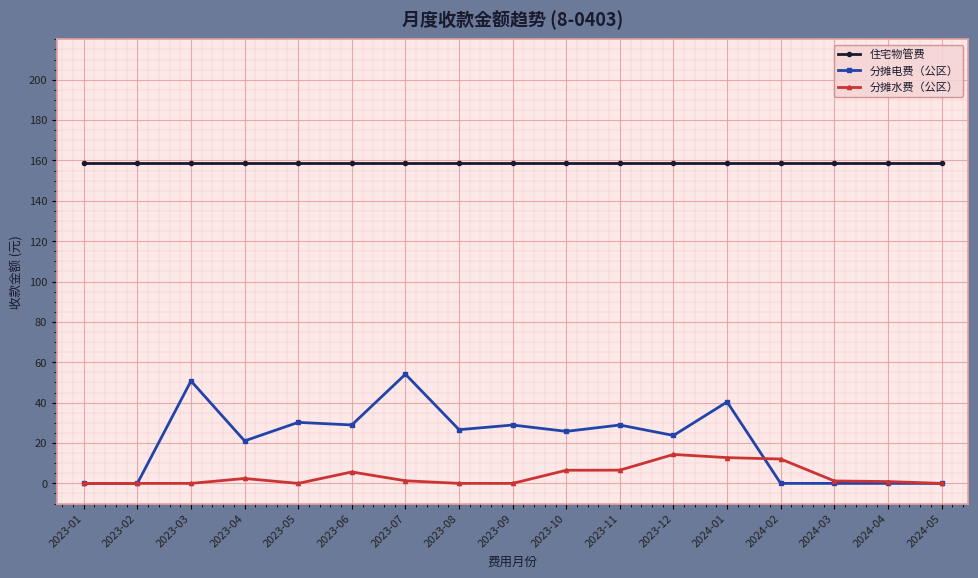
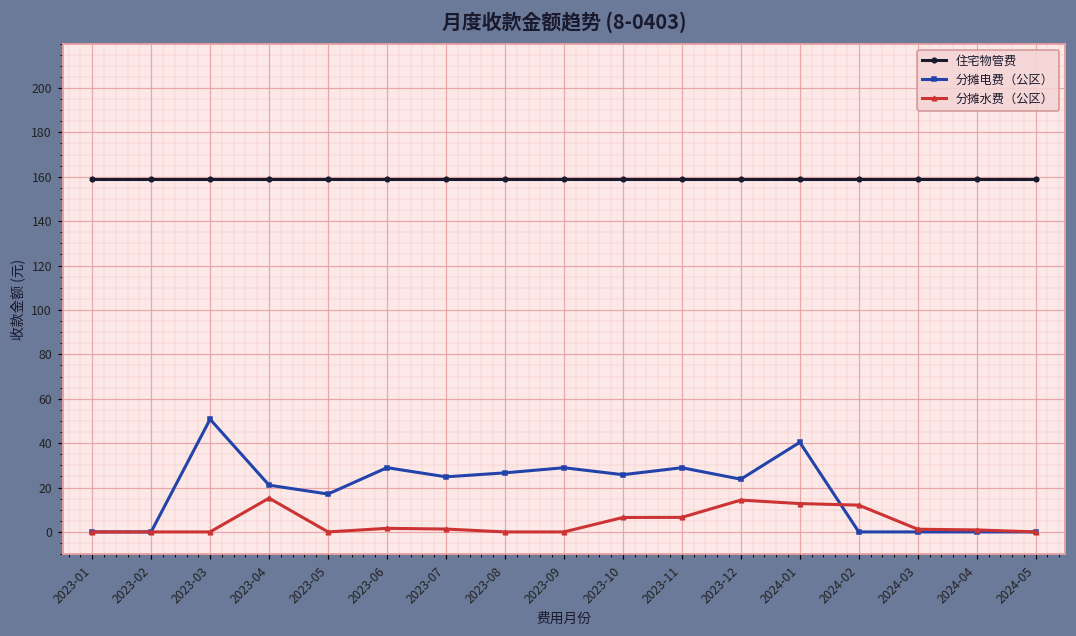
  {
    "住宅物管费": {
      "2023-01": 159,
      "2023-02": 159,
      "2023-03": 159,
      "2023-04": 159,
      "2023-05": 159,
      "2023-06": 159,
      "2023-07": 159,
      "2023-08": 159,
      "2023-09": 159,
      "2023-10": 159,
      "2023-11": 159,
      "2023-12": 159,
      "2024-01": 159,
      "2024-02": 159,
      "2024-03": 159,
      "2024-04": 159,
      "2024-05": 159
    },
    "分摊电费（公区）": {
      "2023-03": 51,
      "2023-04": 21,
-     "2023-05": 30,
+     "2023-05": 17,
      "2023-06": 29,
-     "2023-07": 54,
+     "2023-07": 25,
      "2023-08": 27,
      "2023-09": 29,
      "2023-10": 26,
      "2023-11": 29,
      "2023-12": 24,
      "2024-01": 40,
      "2024-02": 0
    },
    "分摊水费（公区）": {
      "2023-03": 0,
-     "2023-04": 2,
+     "2023-04": 15,
      "2023-05": 0,
-     "2023-06": 6,
+     "2023-06": 2,
      "2023-07": 1,
      "2023-08": 0,
      "2023-09": 0,
      "2023-10": 7,
      "2023-11": 7,
      "2023-12": 14,
      "2024-01": 13,
      "2024-02": 12
    }
  }
